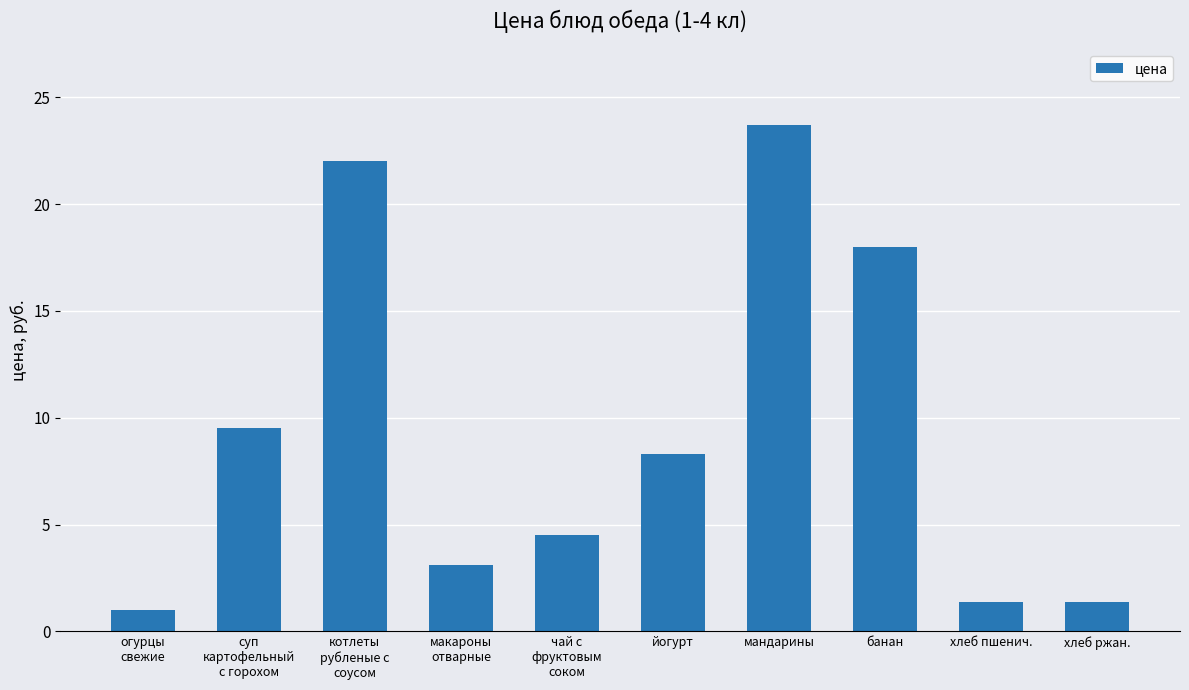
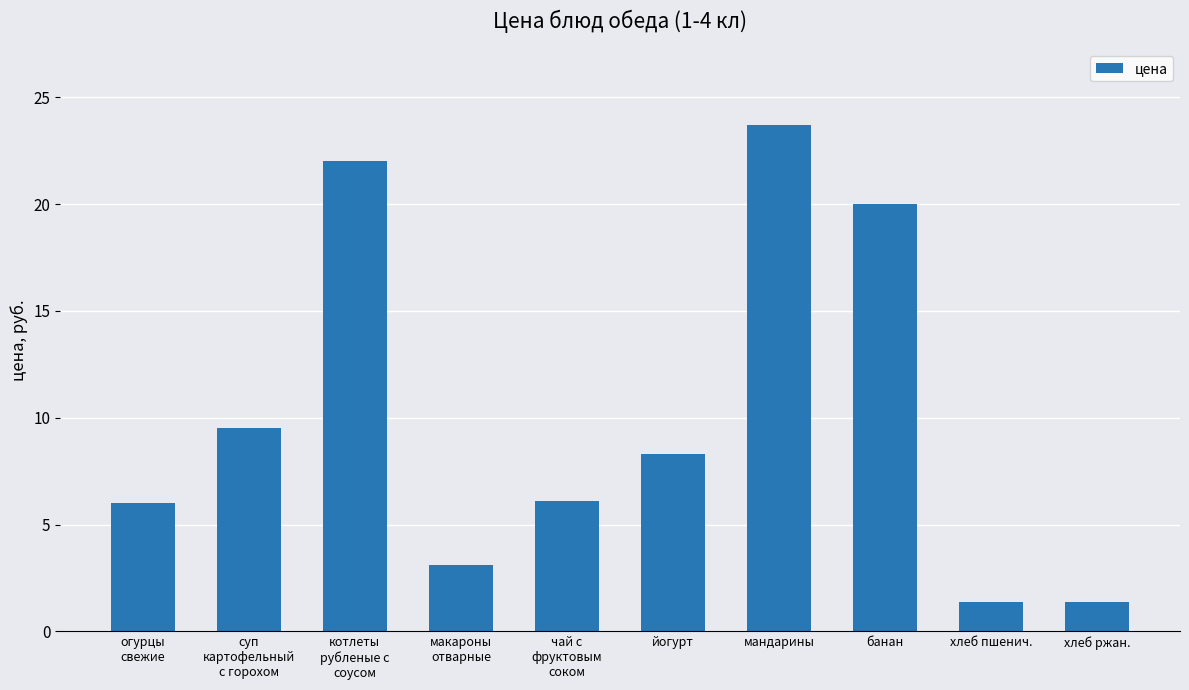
  {
-   "огурцы свежие": 1,
+   "огурцы свежие": 6,
    "суп картофельный с горохом": 9.5,
    "котлеты рубленые с соусом": 22.0,
    "макароны отварные": 3.1,
-   "чай с фруктовым соком": 4.5,
+   "чай с фруктовым соком": 6.1,
    "йогурт": 8.3,
    "мандарины": 23.7,
-   "банан": 18,
+   "банан": 20,
    "хлеб пшенич.": 1.4,
    "хлеб ржан.": 1.4
  }
